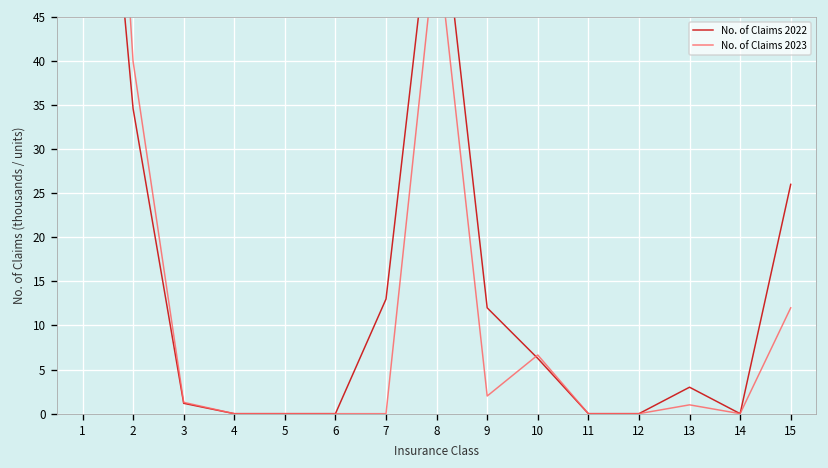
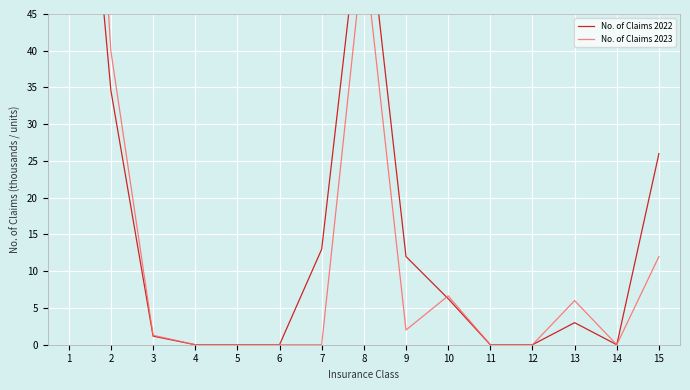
  {
    "No. of Claims 2022": {
      "2": 35,
      "7": 13,
      "9": 12,
      "10": 6,
      "13": 3,
      "15": 26
    },
    "No. of Claims 2023": {
      "2": 40,
      "7": 0,
      "9": 2,
      "10": 7,
-     "13": 1,
+     "13": 6,
      "15": 12
    }
  }
